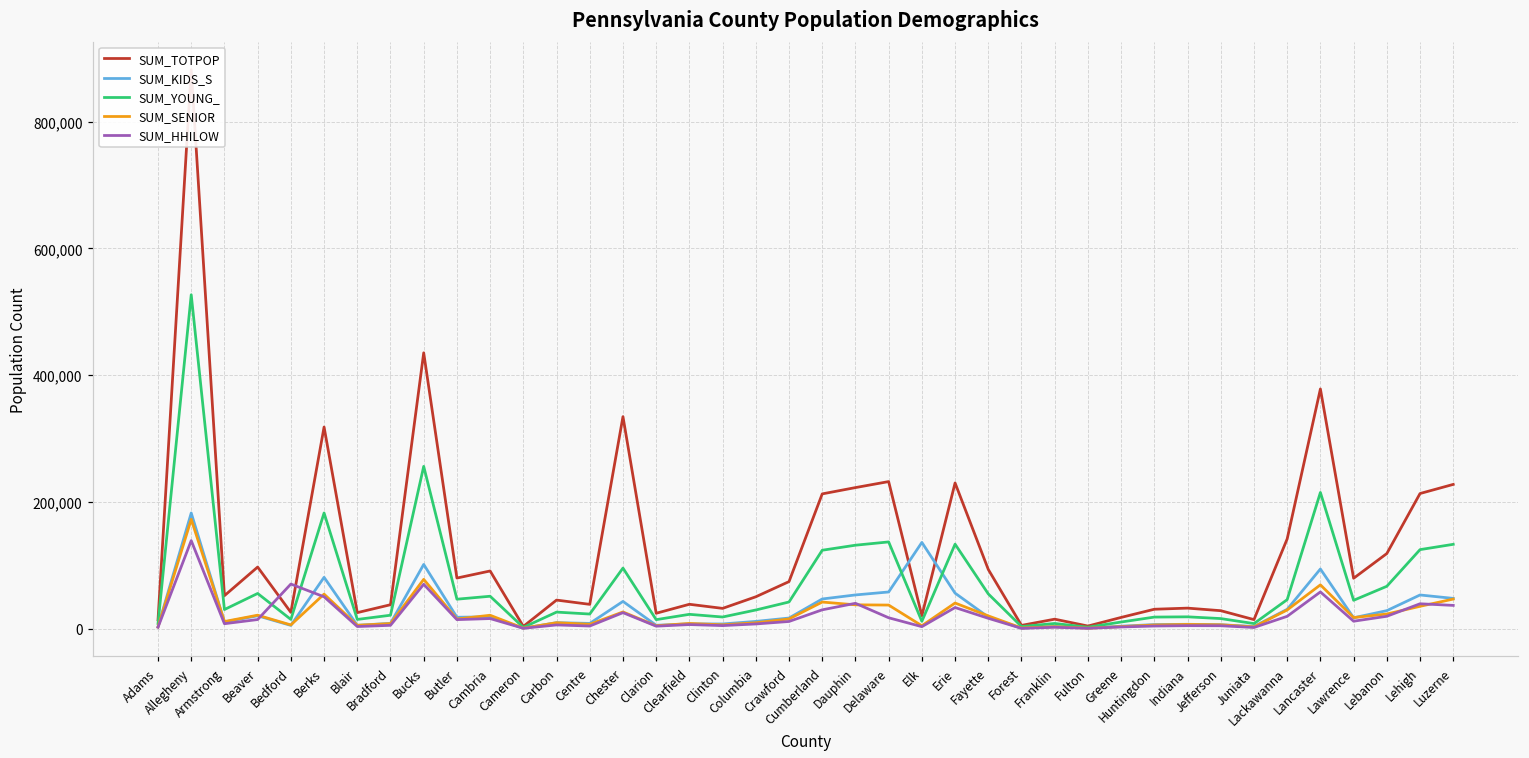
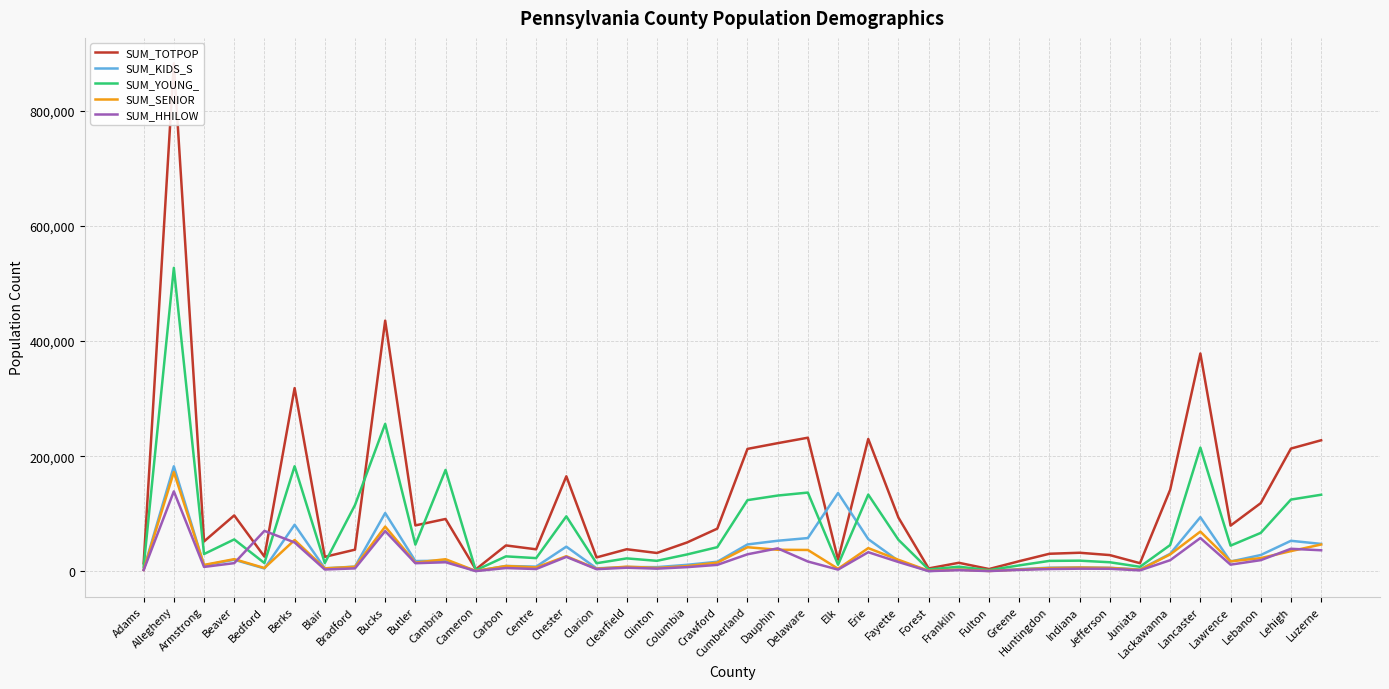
  {
    "SUM_TOTPOP": {
      "Adams": "10,000",
      "Armstrong": "50,000",
      "Beaver": "100,000",
      "Bedford": "30,000",
      "Berks": "320,000",
      "Blair": "30,000",
      "Bradford": "40,000",
      "Bucks": "440,000",
      "Butler": "80,000",
      "Cambria": "90,000",
      "Carbon": "50,000",
      "Centre": "40,000",
-     "Chester": "330,000",
+     "Chester": "170,000",
      "Clarion": "20,000",
      "Clearfield": "40,000",
      "Clinton": "30,000",
      "Columbia": "50,000",
      "Crawford": "70,000",
      "Cumberland": "210,000",
      "Dauphin": "220,000",
      "Delaware": "230,000",
      "Elk": "20,000",
      "Erie": "230,000",
      "Fayette": "90,000",
      "Franklin": "20,000",
      "Greene": "20,000",
      "Huntingdon": "30,000",
      "Indiana": "30,000",
      "Jefferson": "30,000",
      "Juniata": "10,000",
      "Lackawanna": "140,000",
      "Lancaster": "380,000",
      "Lawrence": "80,000",
      "Lebanon": "120,000",
      "Lehigh": "210,000",
      "Luzerne": "230,000"
    },
    "SUM_KIDS_S": {
      "Allegheny": "180,000",
      "Berks": "80,000",
      "Bucks": "100,000",
      "Chester": "40,000",
      "Cumberland": "50,000",
      "Dauphin": "50,000",
      "Delaware": "60,000",
      "Elk": "140,000",
      "Erie": "60,000",
      "Lancaster": "90,000",
      "Lebanon": "30,000",
      "Lehigh": "50,000"
    },
    "SUM_YOUNG_": {
      "Adams": "10,000",
      "Allegheny": "530,000",
      "Armstrong": "30,000",
      "Beaver": "60,000",
      "Bedford": "10,000",
      "Berks": "180,000",
      "Blair": "10,000",
-     "Bradford": "20,000",
+     "Bradford": "120,000",
      "Bucks": "260,000",
      "Butler": "50,000",
-     "Cambria": "50,000",
+     "Cambria": "180,000",
      "Carbon": "30,000",
      "Centre": "20,000",
      "Chester": "100,000",
      "Clarion": "10,000",
      "Clearfield": "20,000",
      "Clinton": "20,000",
      "Columbia": "30,000",
      "Crawford": "40,000",
      "Cumberland": "120,000",
      "Dauphin": "130,000",
      "Delaware": "140,000",
      "Elk": "10,000",
      "Erie": "130,000",
      "Fayette": "50,000",
      "Franklin": "10,000",
      "Greene": "10,000",
      "Huntingdon": "20,000",
      "Indiana": "20,000",
      "Jefferson": "20,000",
      "Juniata": "10,000",
      "Lackawanna": "50,000",
      "Lancaster": "210,000",
      "Lawrence": "40,000",
      "Lebanon": "70,000",
      "Lehigh": "120,000",
      "Luzerne": "130,000"
    },
    "SUM_SENIOR": {
      "Allegheny": "170,000",
      "Bucks": "80,000",
      "Cumberland": "40,000",
      "Delaware": "40,000",
      "Erie": "40,000",
      "Lancaster": "70,000"
    },
    "SUM_HHILOW": {
      "Allegheny": "140,000",
      "Beaver": "10,000",
      "Bedford": "70,000",
      "Bucks": "70,000",
      "Cumberland": "30,000",
      "Delaware": "20,000",
      "Erie": "30,000",
      "Lackawanna": "20,000",
      "Lancaster": "60,000",
      "Lawrence": "10,000",
      "Luzerne": "40,000"
    }
  }
